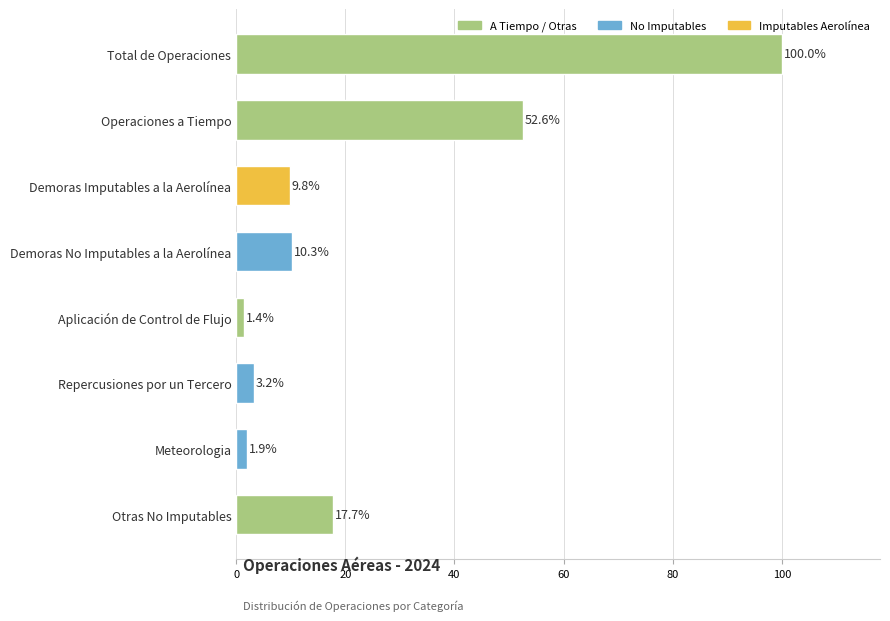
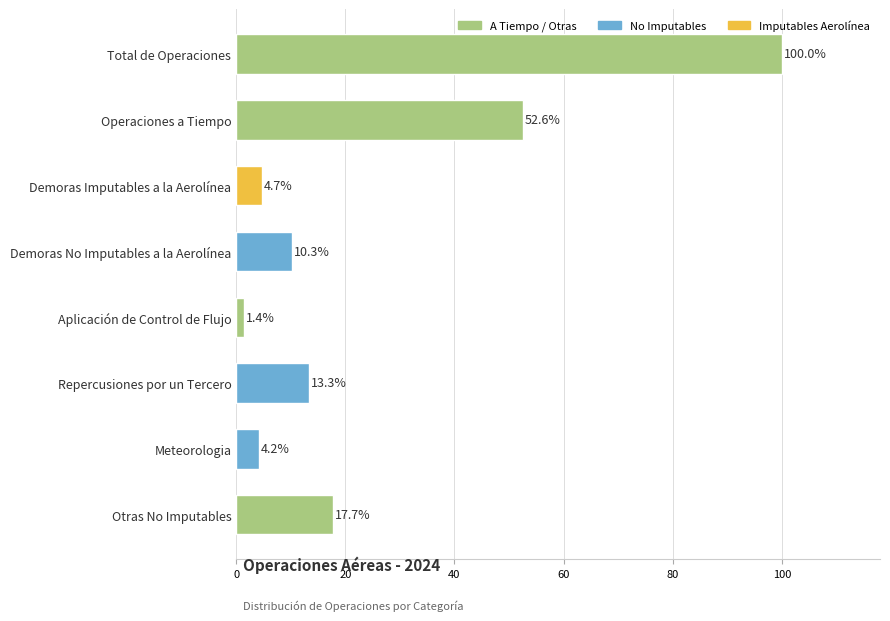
  {
    "Total de Operaciones": "100.0%",
    "Operaciones a Tiempo": "52.6%",
-   "Demoras Imputables a la Aerolínea": "9.8%",
+   "Demoras Imputables a la Aerolínea": "4.7%",
    "Demoras No Imputables a la Aerolínea": "10.3%",
    "Aplicación de Control de Flujo": "1.4%",
-   "Repercusiones por un Tercero": "3.2%",
-   "Meteorologia": "1.9%",
+   "Repercusiones por un Tercero": "13.3%",
+   "Meteorologia": "4.2%",
    "Otras No Imputables": "17.7%"
  }
